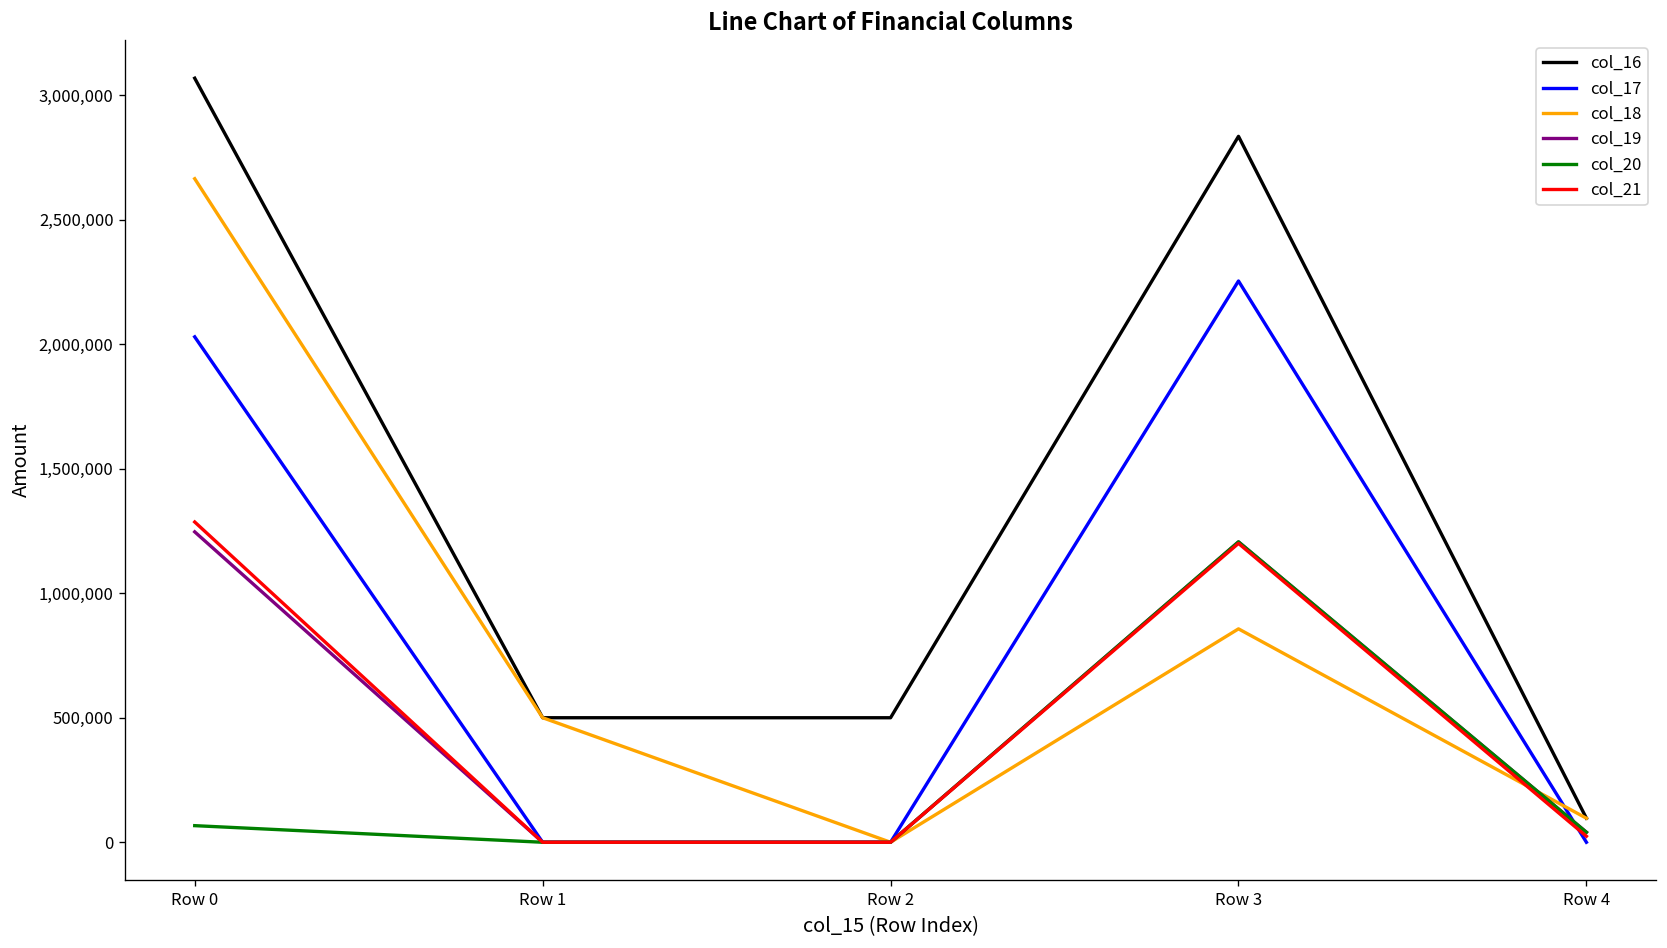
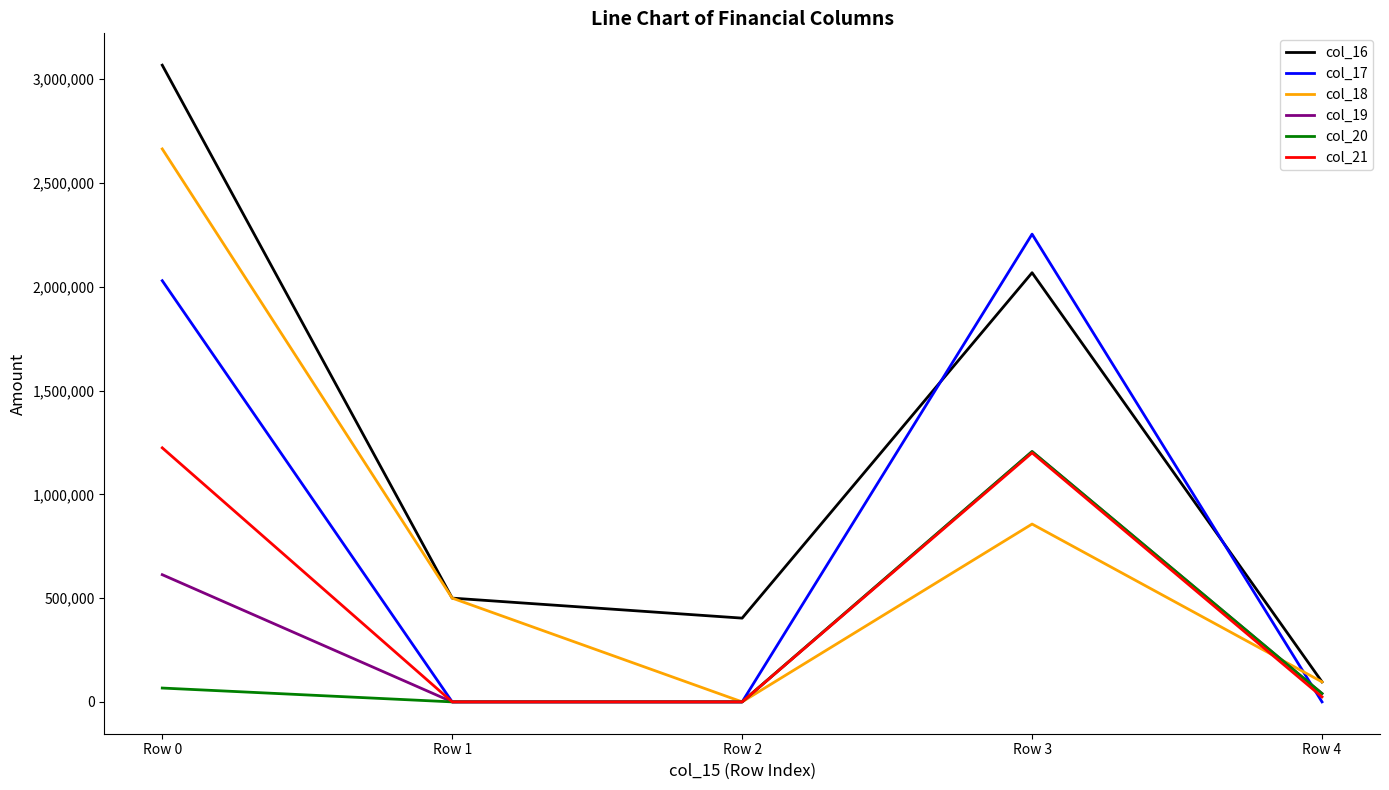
  {
    "col_16": {
      "Row 0": "3,070,000",
-     "Row 2": "500,000",
-     "Row 3": "2,830,000"
+     "Row 2": "400,000",
+     "Row 3": "2,070,000"
    },
    "col_17": {
      "Row 0": "2,030,000",
      "Row 3": "2,250,000",
      "Row 4": "0"
    },
    "col_18": {
      "Row 0": "2,660,000",
      "Row 3": "860,000"
    },
    "col_19": {
-     "Row 0": "1,250,000"
+     "Row 0": "610,000"
    },
    "col_20": {
      "Row 0": "70,000"
    },
    "col_21": {
-     "Row 0": "1,290,000",
+     "Row 0": "1,220,000",
      "Row 4": "20,000"
    }
  }
